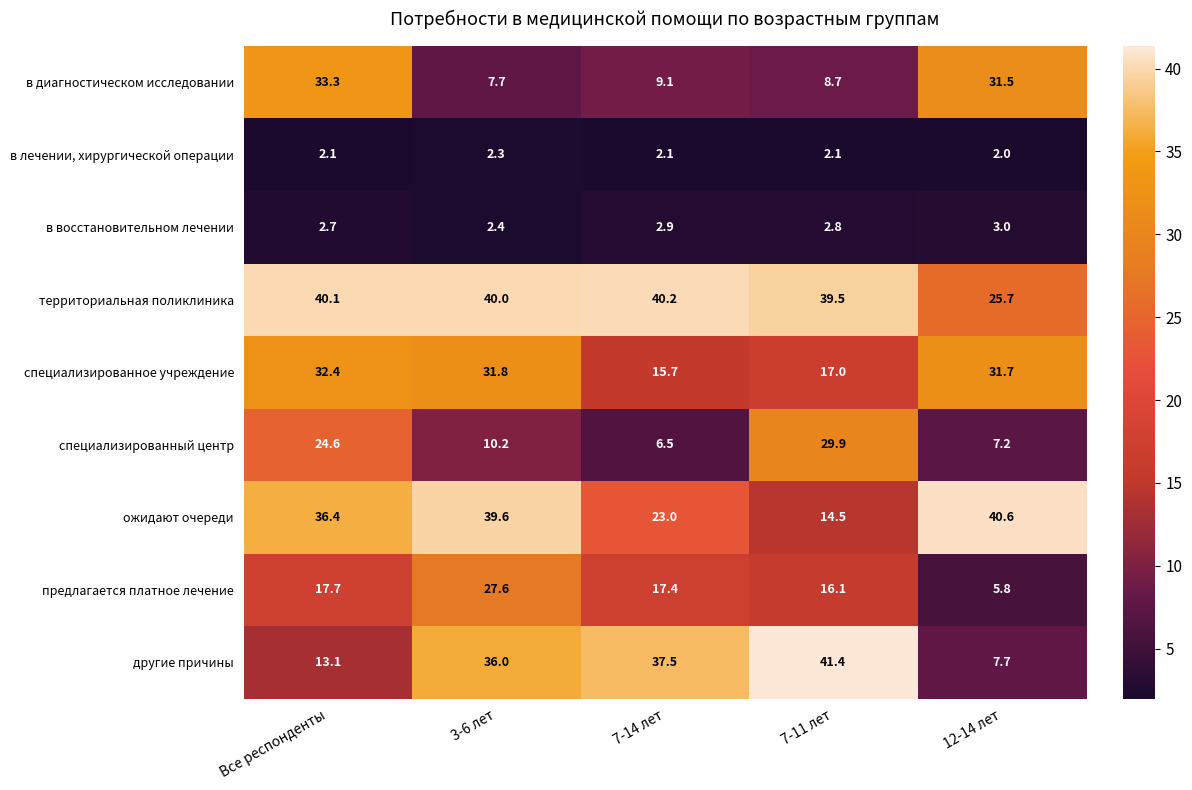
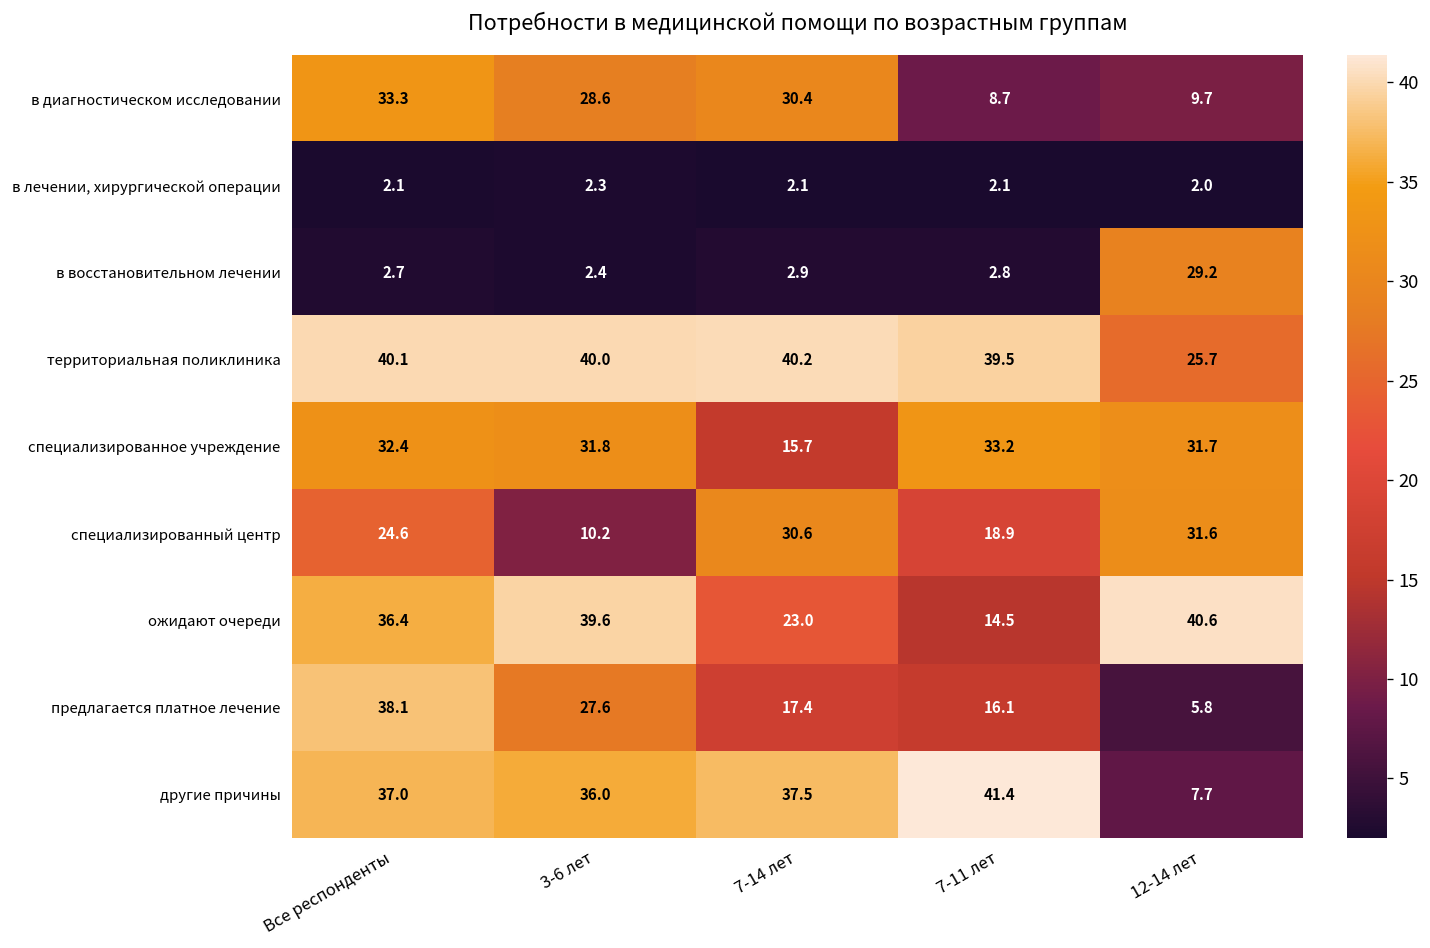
  {
    "в диагностическом исследовании": {
      "Все респонденты": 33.3,
-     "3-6 лет": 7.7,
-     "7-14 лет": 9.1,
+     "3-6 лет": 28.6,
+     "7-14 лет": 30.4,
      "7-11 лет": 8.7,
-     "12-14 лет": 31.5
+     "12-14 лет": 9.7
    },
    "в лечении, хирургической операции": {
      "Все респонденты": 2.1,
      "3-6 лет": 2.3,
      "7-14 лет": 2.1,
      "7-11 лет": 2.1,
      "12-14 лет": 2.0
    },
    "в восстановительном лечении": {
      "Все респонденты": 2.7,
      "3-6 лет": 2.4,
      "7-14 лет": 2.9,
      "7-11 лет": 2.8,
-     "12-14 лет": 3.0
+     "12-14 лет": 29.2
    },
    "территориальная поликлиника": {
      "Все респонденты": 40.1,
      "3-6 лет": 40.0,
      "7-14 лет": 40.2,
      "7-11 лет": 39.5,
      "12-14 лет": 25.7
    },
    "специализированное учреждение": {
      "Все респонденты": 32.4,
      "3-6 лет": 31.8,
      "7-14 лет": 15.7,
-     "7-11 лет": 17.0,
+     "7-11 лет": 33.2,
      "12-14 лет": 31.7
    },
    "специализированный центр": {
      "Все респонденты": 24.6,
      "3-6 лет": 10.2,
-     "7-14 лет": 6.5,
-     "7-11 лет": 29.9,
-     "12-14 лет": 7.2
+     "7-14 лет": 30.6,
+     "7-11 лет": 18.9,
+     "12-14 лет": 31.6
    },
    "ожидают очереди": {
      "Все респонденты": 36.4,
      "3-6 лет": 39.6,
      "7-14 лет": 23.0,
      "7-11 лет": 14.5,
      "12-14 лет": 40.6
    },
    "предлагается платное лечение": {
-     "Все респонденты": 17.7,
+     "Все респонденты": 38.1,
      "3-6 лет": 27.6,
      "7-14 лет": 17.4,
      "7-11 лет": 16.1,
      "12-14 лет": 5.8
    },
    "другие причины": {
-     "Все респонденты": 13.1,
+     "Все респонденты": 37.0,
      "3-6 лет": 36.0,
      "7-14 лет": 37.5,
      "7-11 лет": 41.4,
      "12-14 лет": 7.7
    }
  }
